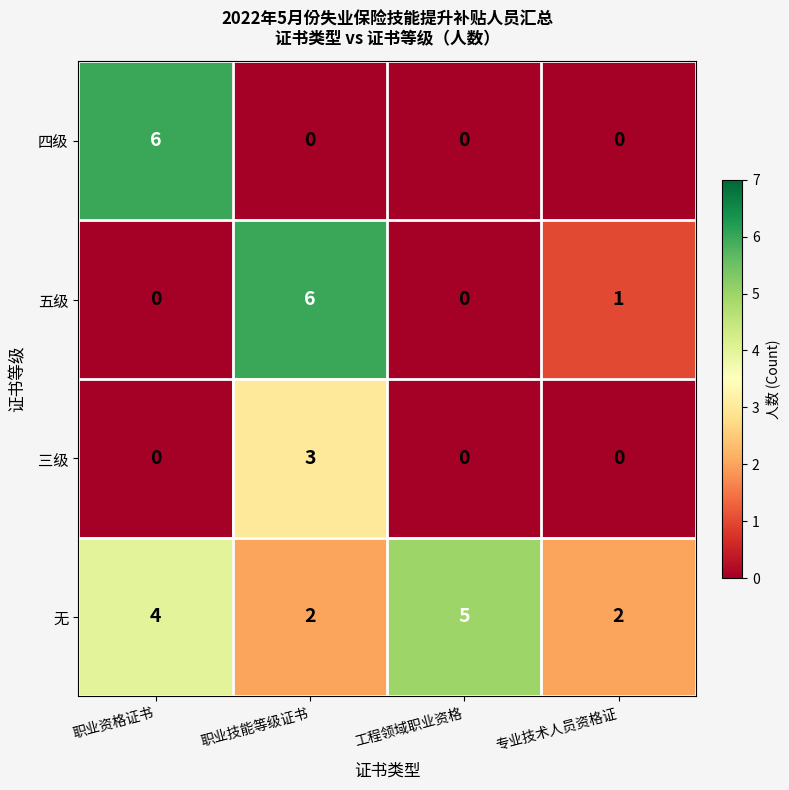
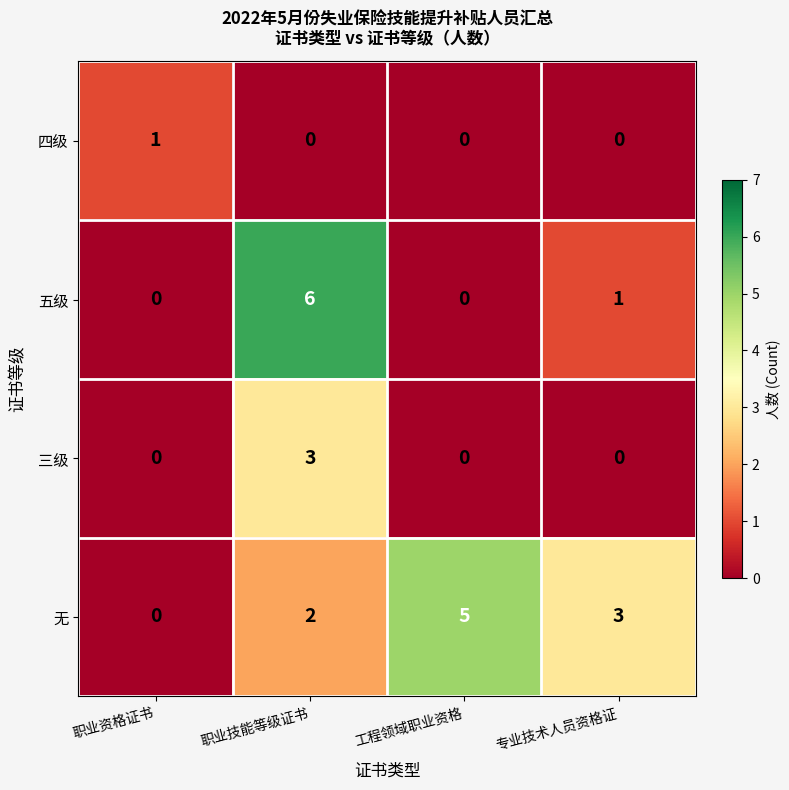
  {
    "四级": {
-     "职业资格证书": 6,
+     "职业资格证书": 1,
      "职业技能等级证书": 0,
      "工程领域职业资格": 0,
      "专业技术人员资格证": 0
    },
    "五级": {
      "职业资格证书": 0,
      "职业技能等级证书": 6,
      "工程领域职业资格": 0,
      "专业技术人员资格证": 1
    },
    "三级": {
      "职业资格证书": 0,
      "职业技能等级证书": 3,
      "工程领域职业资格": 0,
      "专业技术人员资格证": 0
    },
    "无": {
-     "职业资格证书": 4,
+     "职业资格证书": 0,
      "职业技能等级证书": 2,
      "工程领域职业资格": 5,
-     "专业技术人员资格证": 2
+     "专业技术人员资格证": 3
    }
  }
